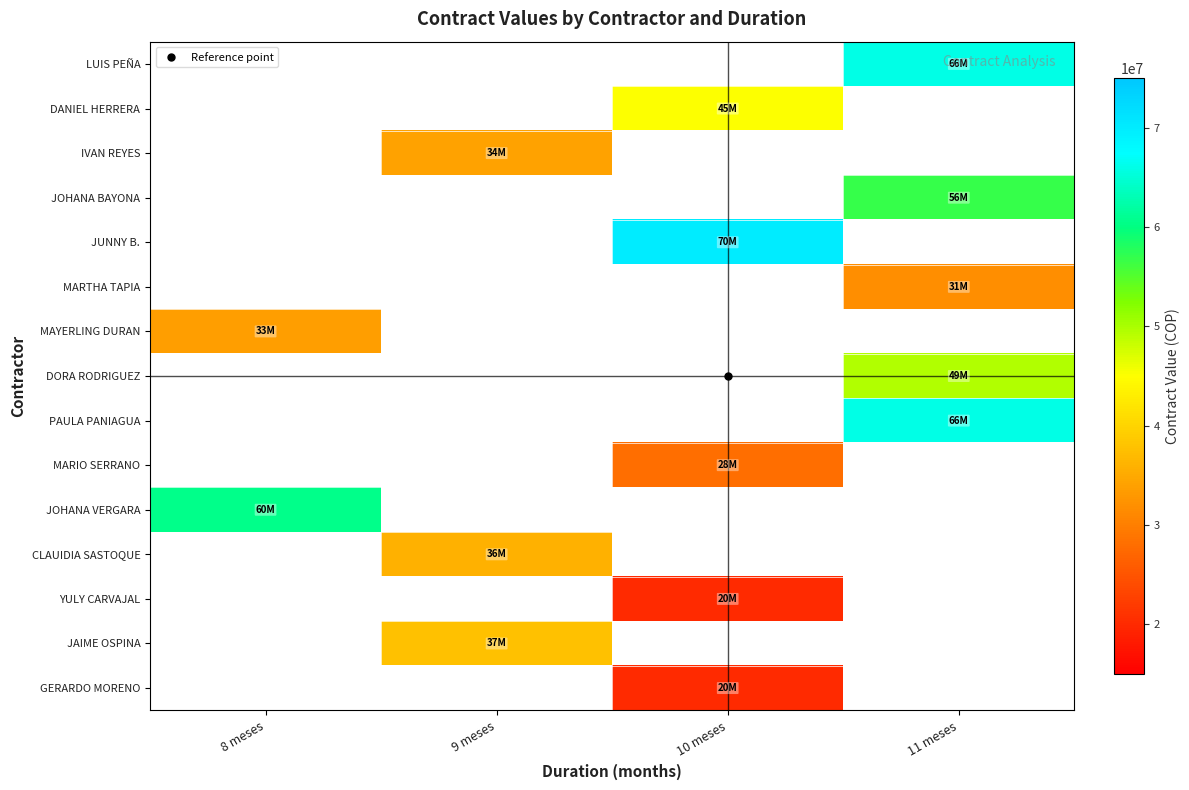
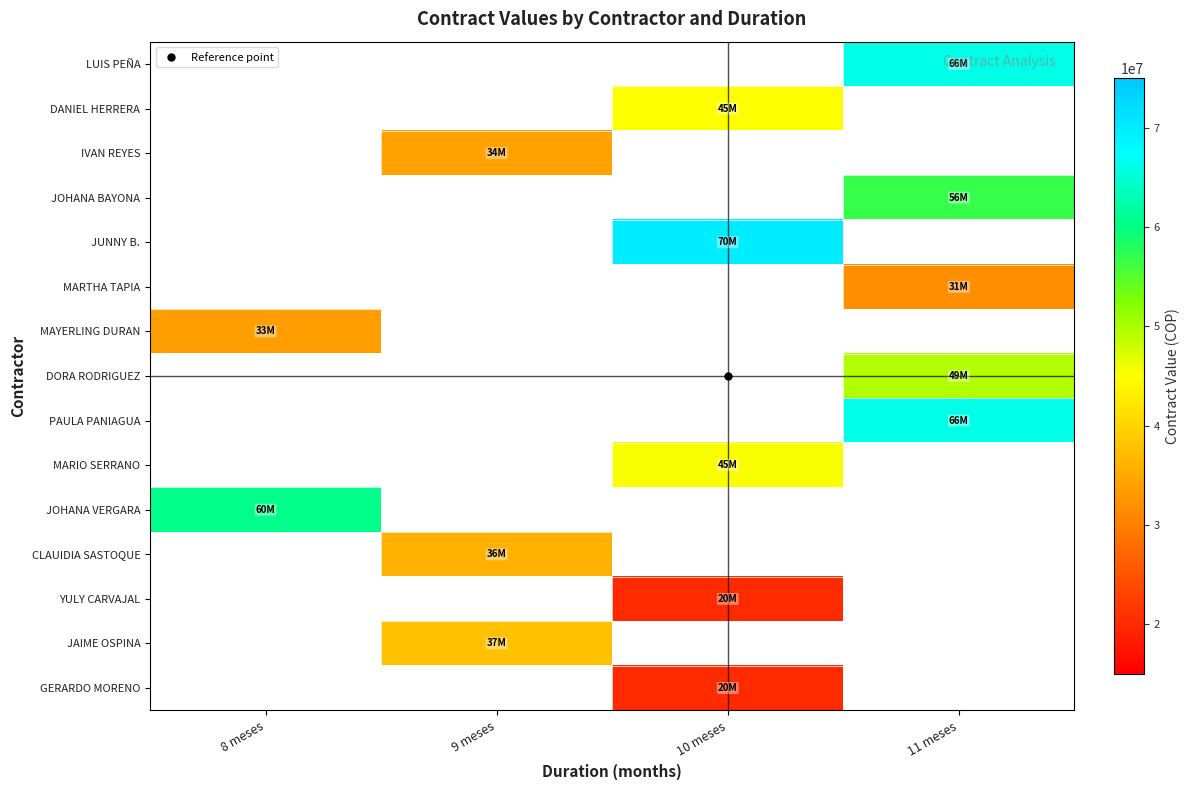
  {
    "MARIO SERRANO": {
-     "10 meses": "28M"
+     "10 meses": "45M"
    }
  }
